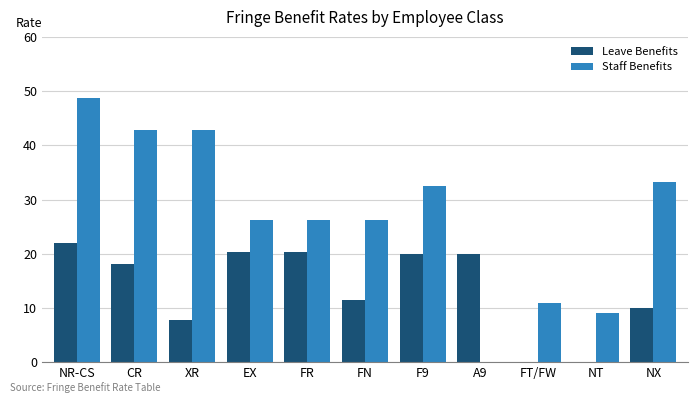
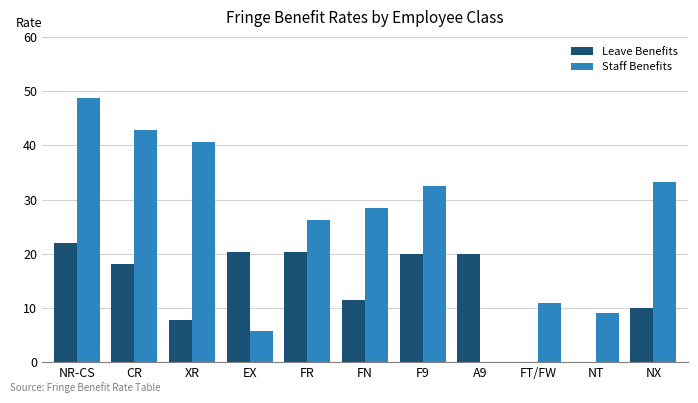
  {
    "Leave Benefits": {
      "NR-CS": 22,
      "CR": 18,
      "XR": 8,
      "EX": 20,
      "FR": 20,
      "FN": 11,
      "F9": 20,
      "A9": 20,
      "FT/FW": 0,
      "NT": 0,
      "NX": 10
    },
    "Staff Benefits": {
      "NR-CS": 49,
      "CR": 43,
-     "XR": 43,
-     "EX": 26,
+     "XR": 41,
+     "EX": 6,
      "FR": 26,
-     "FN": 26,
+     "FN": 28,
      "F9": 33,
      "A9": 0,
      "FT/FW": 11,
      "NT": 9,
      "NX": 33
    }
  }
